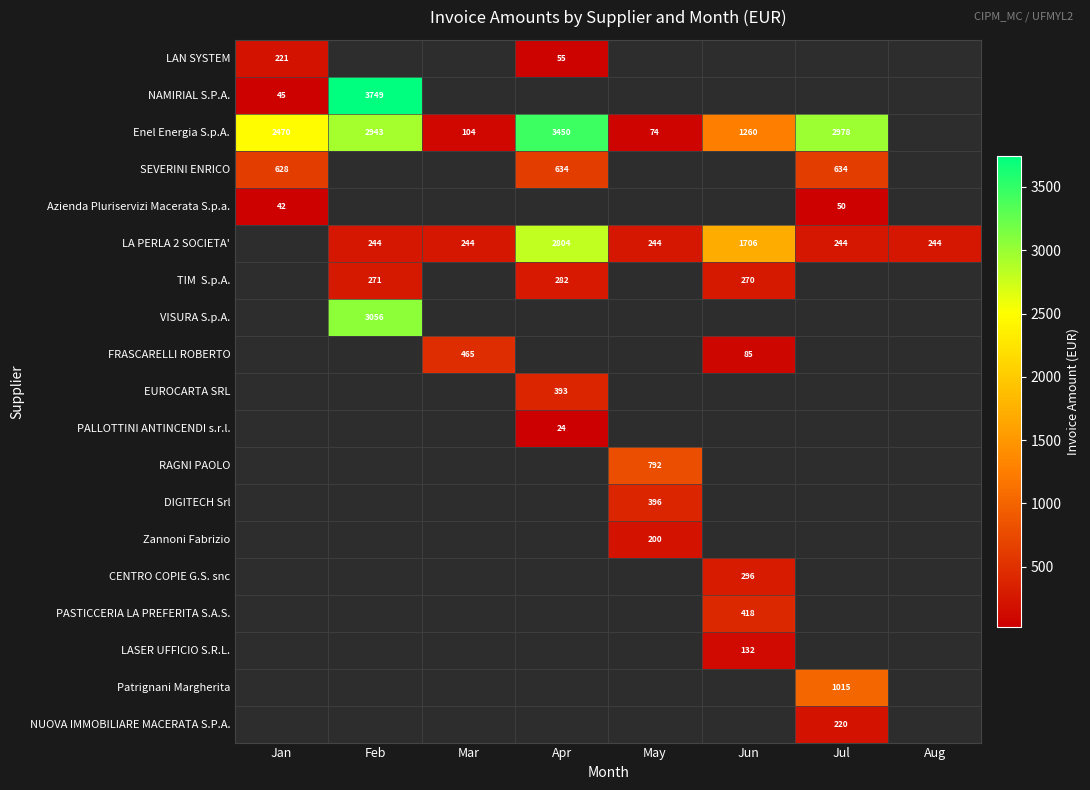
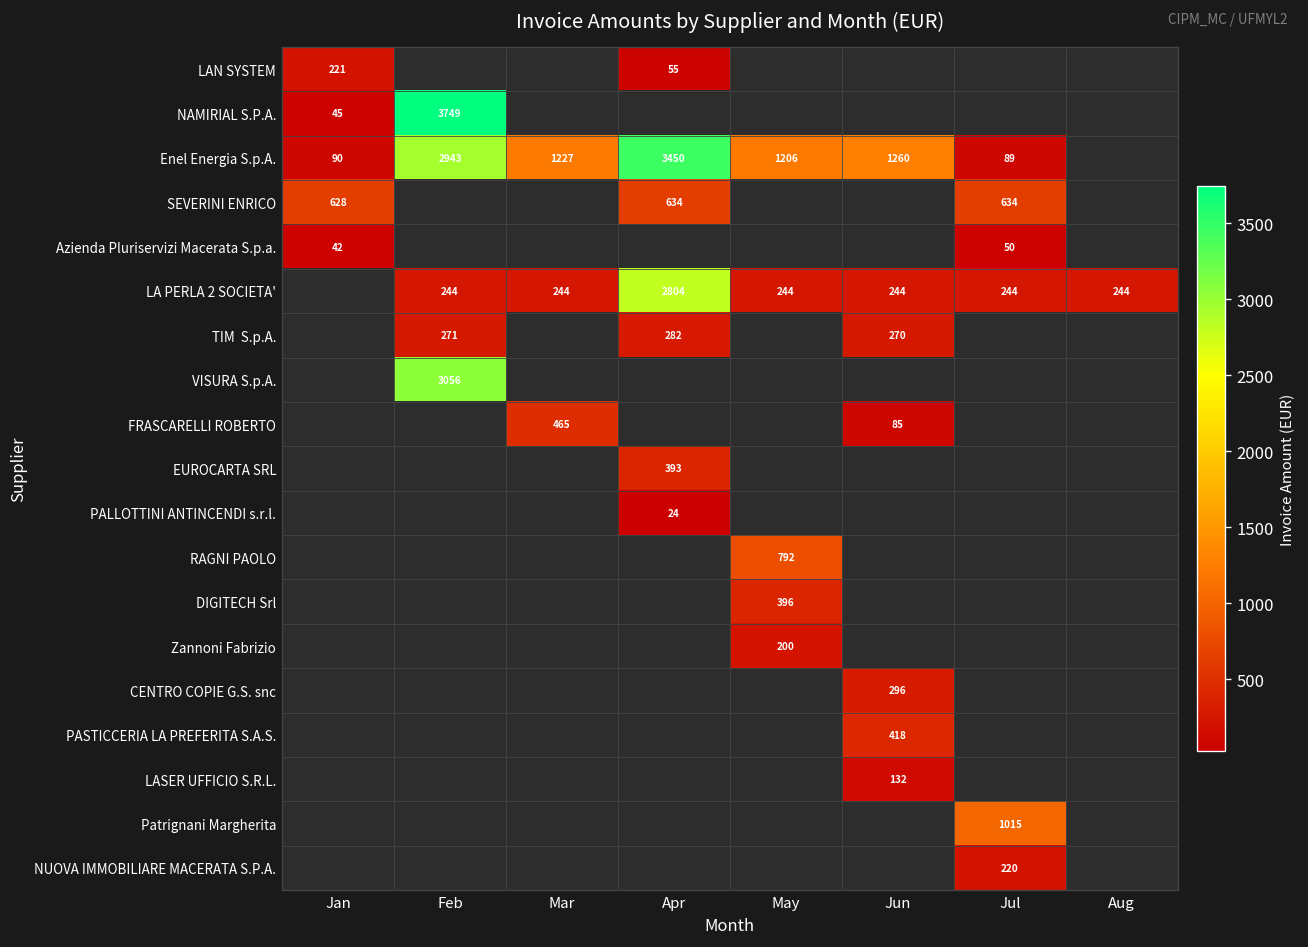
  {
    "LAN SYSTEM": {
      "Jan": 221,
      "Apr": 55
    },
    "NAMIRIAL S.P.A.": {
      "Jan": 45,
      "Feb": 3749
    },
    "Enel Energia S.p.A.": {
-     "Jan": 2470,
+     "Jan": 90,
      "Feb": 2943,
-     "Mar": 104,
+     "Mar": 1227,
      "Apr": 3450,
-     "May": 74,
+     "May": 1206,
      "Jun": 1260,
-     "Jul": 2978
+     "Jul": 89
    },
    "SEVERINI ENRICO": {
      "Jan": 628,
      "Apr": 634,
      "Jul": 634
    },
    "Azienda Pluriservizi Macerata S.p.a.": {
      "Jan": 42,
      "Jul": 50
    },
    "LA PERLA 2 SOCIETA'": {
      "Feb": 244,
      "Mar": 244,
      "Apr": 2804,
      "May": 244,
-     "Jun": 1706,
+     "Jun": 244,
      "Jul": 244,
      "Aug": 244
    },
    "TIM S.p.A.": {
      "Feb": 271,
      "Apr": 282,
      "Jun": 270
    },
    "VISURA S.p.A.": {
      "Feb": 3056
    },
    "FRASCARELLI ROBERTO": {
      "Mar": 465,
      "Jun": 85
    },
    "EUROCARTA SRL": {
      "Apr": 393
    },
    "PALLOTTINI ANTINCENDI s.r.l.": {
      "Apr": 24
    },
    "RAGNI PAOLO": {
      "May": 792
    },
    "DIGITECH Srl": {
      "May": 396
    },
    "Zannoni Fabrizio": {
      "May": 200
    },
    "CENTRO COPIE G.S. snc": {
      "Jun": 296
    },
    "PASTICCERIA LA PREFERITA S.A.S.": {
      "Jun": 418
    },
    "LASER UFFICIO S.R.L.": {
      "Jun": 132
    },
    "Patrignani Margherita": {
      "Jul": 1015
    },
    "NUOVA IMMOBILIARE MACERATA S.P.A.": {
      "Jul": 220
    }
  }
